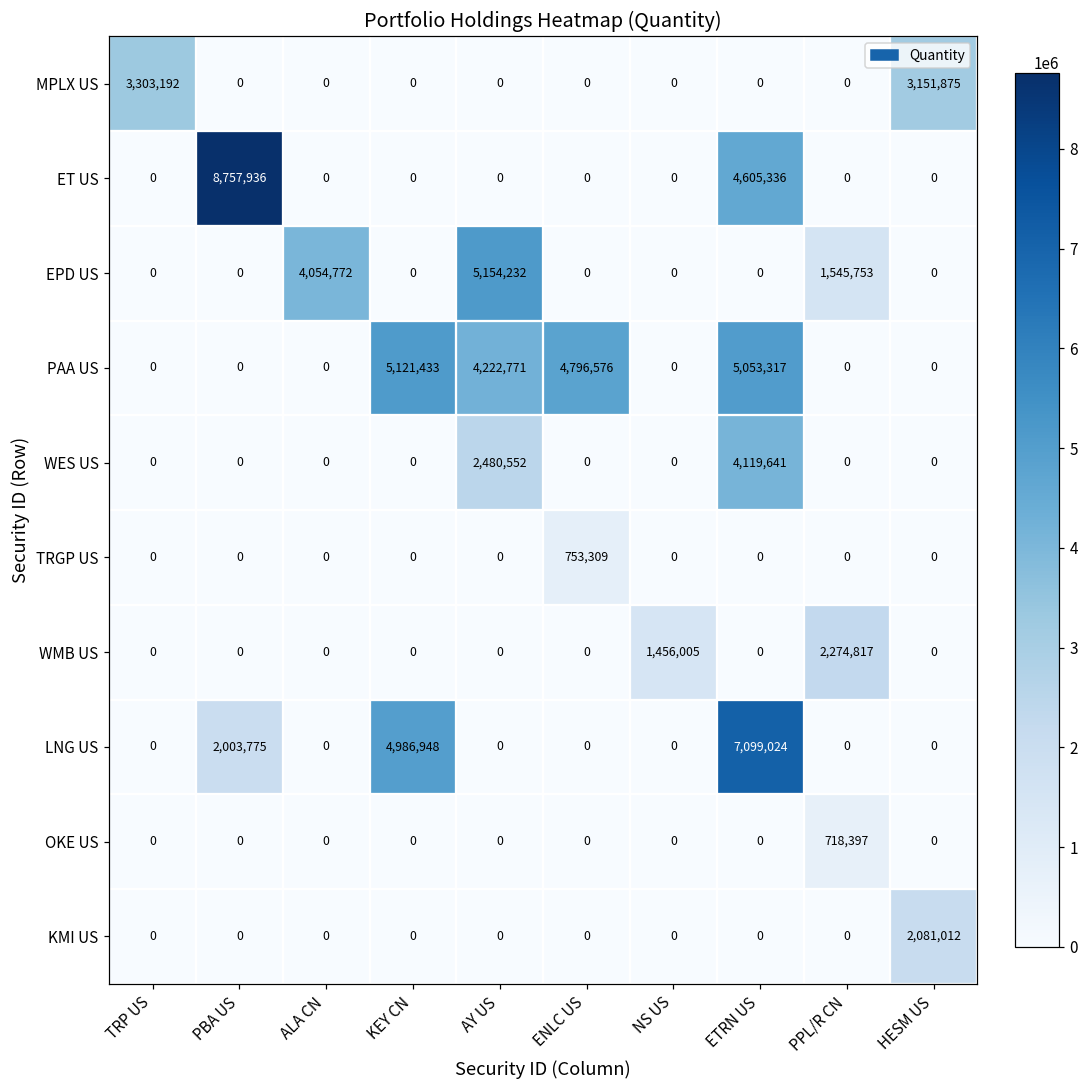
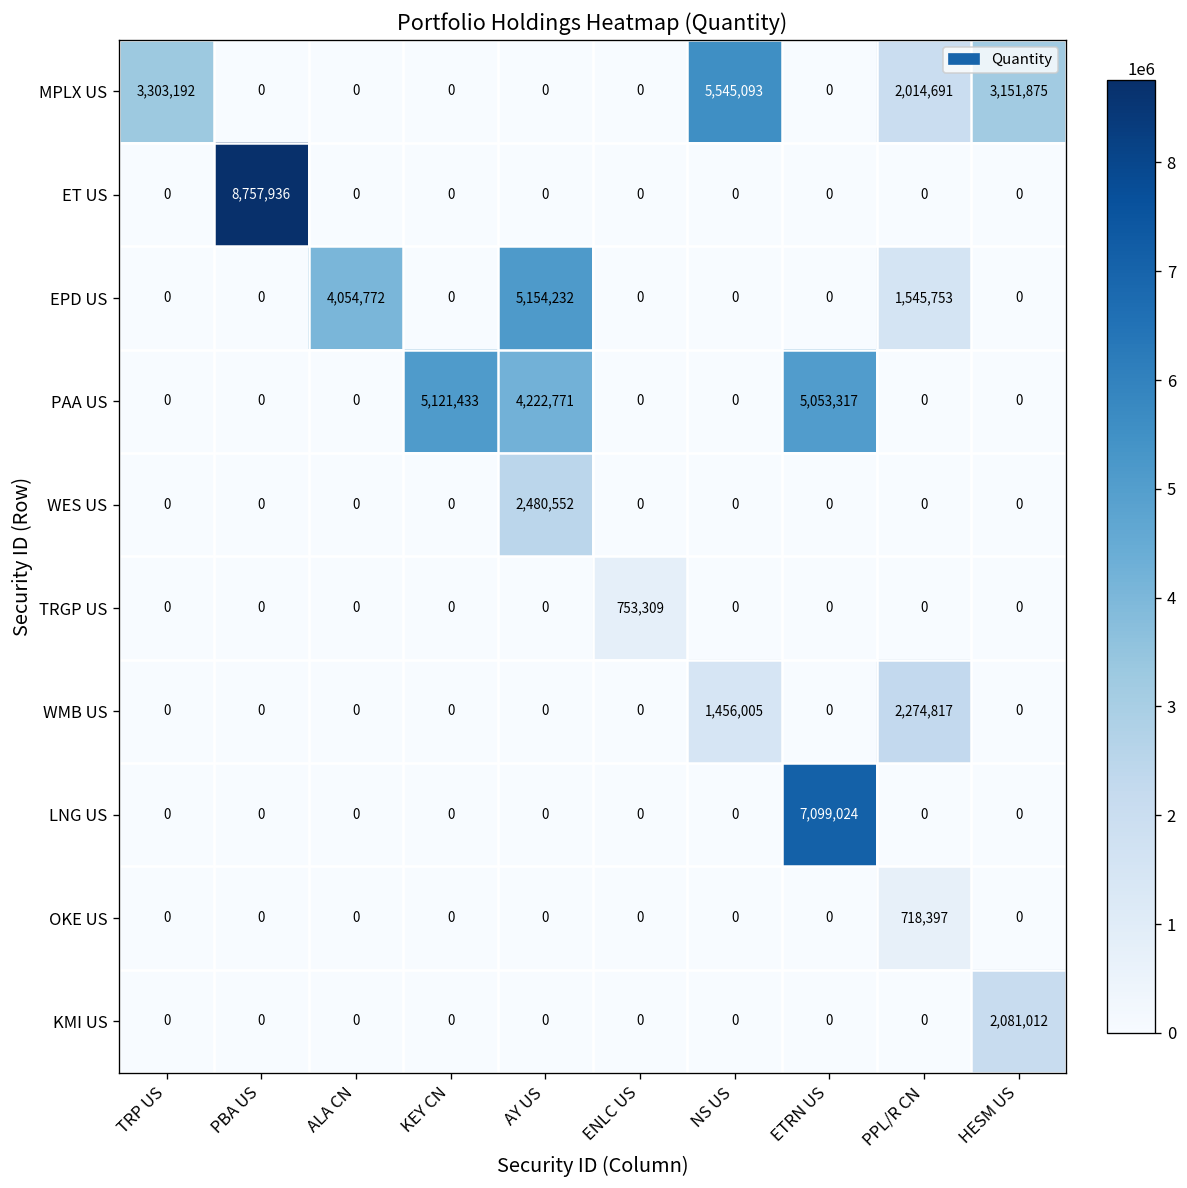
  {
    "MPLX US": {
      "TRP US": "3,303,192",
      "PBA US": "0",
      "ALA CN": "0",
      "KEY CN": "0",
      "AY US": "0",
      "ENLC US": "0",
-     "NS US": "0",
+     "NS US": "5,545,093",
      "ETRN US": "0",
-     "PPL/R CN": "0",
+     "PPL/R CN": "2,014,691",
      "HESM US": "3,151,875"
    },
    "ET US": {
      "TRP US": "0",
      "PBA US": "8,757,936",
      "ALA CN": "0",
      "KEY CN": "0",
      "AY US": "0",
      "ENLC US": "0",
      "NS US": "0",
-     "ETRN US": "4,605,336",
+     "ETRN US": "0",
      "PPL/R CN": "0",
      "HESM US": "0"
    },
    "EPD US": {
      "TRP US": "0",
      "PBA US": "0",
      "ALA CN": "4,054,772",
      "KEY CN": "0",
      "AY US": "5,154,232",
      "ENLC US": "0",
      "NS US": "0",
      "ETRN US": "0",
      "PPL/R CN": "1,545,753",
      "HESM US": "0"
    },
    "PAA US": {
      "TRP US": "0",
      "PBA US": "0",
      "ALA CN": "0",
      "KEY CN": "5,121,433",
      "AY US": "4,222,771",
-     "ENLC US": "4,796,576",
+     "ENLC US": "0",
      "NS US": "0",
      "ETRN US": "5,053,317",
      "PPL/R CN": "0",
      "HESM US": "0"
    },
    "WES US": {
      "TRP US": "0",
      "PBA US": "0",
      "ALA CN": "0",
      "KEY CN": "0",
      "AY US": "2,480,552",
      "ENLC US": "0",
      "NS US": "0",
-     "ETRN US": "4,119,641",
+     "ETRN US": "0",
      "PPL/R CN": "0",
      "HESM US": "0"
    },
    "TRGP US": {
      "TRP US": "0",
      "PBA US": "0",
      "ALA CN": "0",
      "KEY CN": "0",
      "AY US": "0",
      "ENLC US": "753,309",
      "NS US": "0",
      "ETRN US": "0",
      "PPL/R CN": "0",
      "HESM US": "0"
    },
    "WMB US": {
      "TRP US": "0",
      "PBA US": "0",
      "ALA CN": "0",
      "KEY CN": "0",
      "AY US": "0",
      "ENLC US": "0",
      "NS US": "1,456,005",
      "ETRN US": "0",
      "PPL/R CN": "2,274,817",
      "HESM US": "0"
    },
    "LNG US": {
      "TRP US": "0",
-     "PBA US": "2,003,775",
+     "PBA US": "0",
      "ALA CN": "0",
-     "KEY CN": "4,986,948",
+     "KEY CN": "0",
      "AY US": "0",
      "ENLC US": "0",
      "NS US": "0",
      "ETRN US": "7,099,024",
      "PPL/R CN": "0",
      "HESM US": "0"
    },
    "OKE US": {
      "TRP US": "0",
      "PBA US": "0",
      "ALA CN": "0",
      "KEY CN": "0",
      "AY US": "0",
      "ENLC US": "0",
      "NS US": "0",
      "ETRN US": "0",
      "PPL/R CN": "718,397",
      "HESM US": "0"
    },
    "KMI US": {
      "TRP US": "0",
      "PBA US": "0",
      "ALA CN": "0",
      "KEY CN": "0",
      "AY US": "0",
      "ENLC US": "0",
      "NS US": "0",
      "ETRN US": "0",
      "PPL/R CN": "0",
      "HESM US": "2,081,012"
    }
  }
